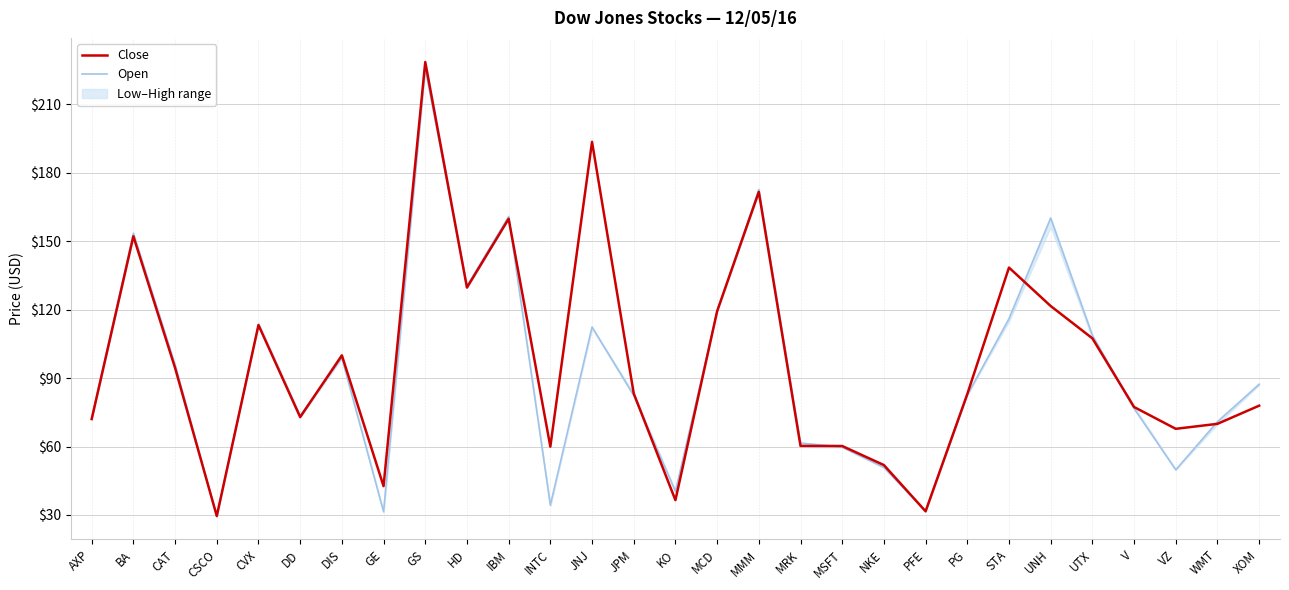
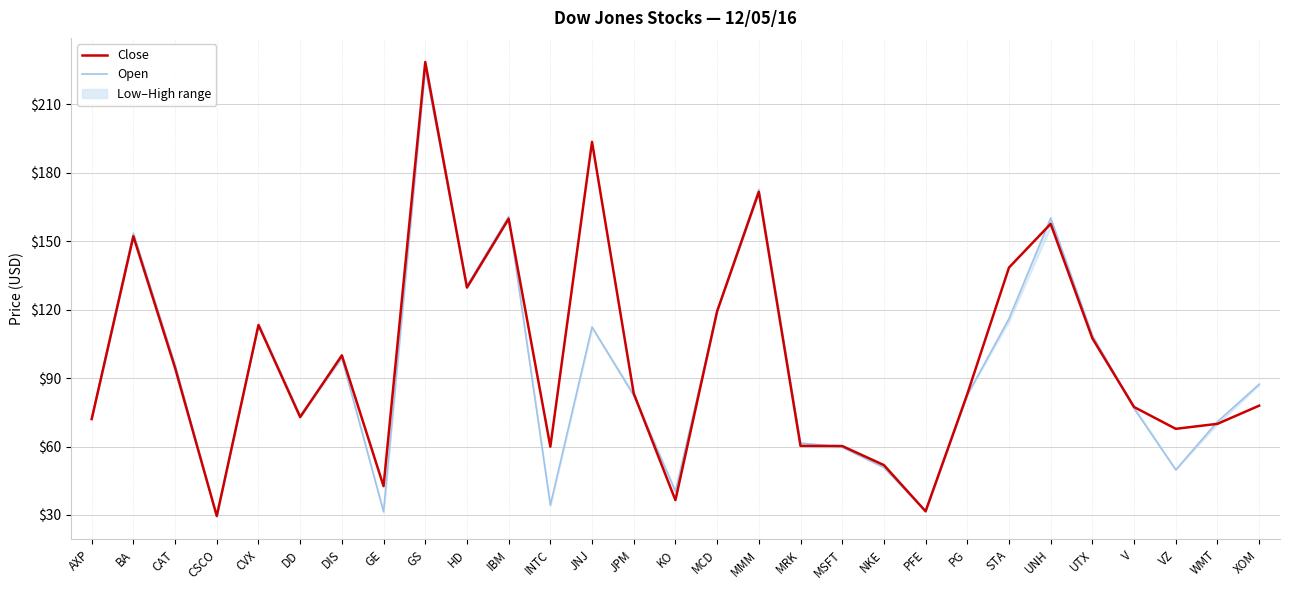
  {
    "Close": {
      "BA": "$152",
      "CAT": "$94",
      "GE": "$43",
      "INTC": "$60",
      "JNJ": "$194",
      "KO": "$36",
      "MRK": "$60",
      "STA": "$138",
-     "UNH": "$122",
+     "UNH": "$158",
      "UTX": "$107",
      "VZ": "$68",
      "XOM": "$78"
    }
  }
